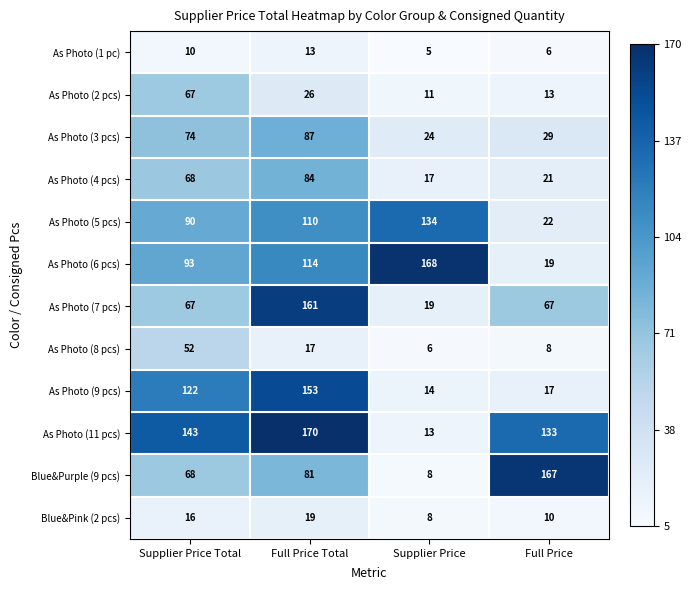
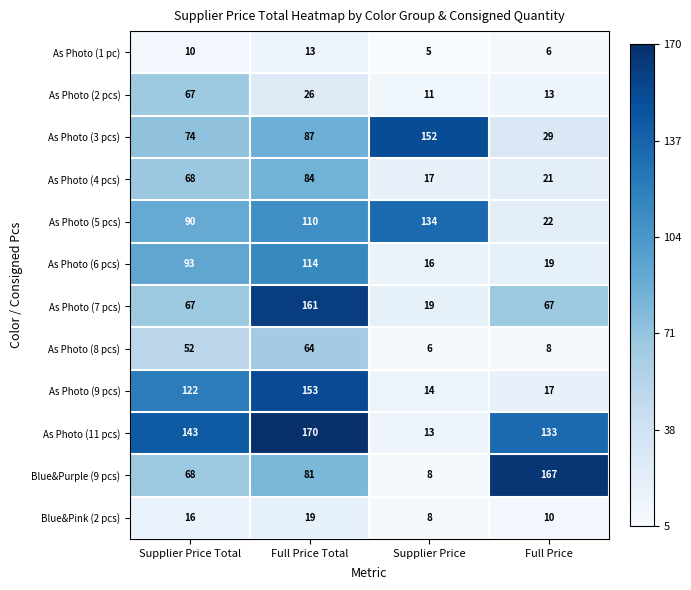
  {
    "As Photo (1 pc)": {
      "Supplier Price Total": 10,
      "Full Price Total": 13,
      "Supplier Price": 5,
      "Full Price": 6
    },
    "As Photo (2 pcs)": {
      "Supplier Price Total": 67,
      "Full Price Total": 26,
      "Supplier Price": 11,
      "Full Price": 13
    },
    "As Photo (3 pcs)": {
      "Supplier Price Total": 74,
      "Full Price Total": 87,
-     "Supplier Price": 24,
+     "Supplier Price": 152,
      "Full Price": 29
    },
    "As Photo (4 pcs)": {
      "Supplier Price Total": 68,
      "Full Price Total": 84,
      "Supplier Price": 17,
      "Full Price": 21
    },
    "As Photo (5 pcs)": {
      "Supplier Price Total": 90,
      "Full Price Total": 110,
      "Supplier Price": 134,
      "Full Price": 22
    },
    "As Photo (6 pcs)": {
      "Supplier Price Total": 93,
      "Full Price Total": 114,
-     "Supplier Price": 168,
+     "Supplier Price": 16,
      "Full Price": 19
    },
    "As Photo (7 pcs)": {
      "Supplier Price Total": 67,
      "Full Price Total": 161,
      "Supplier Price": 19,
      "Full Price": 67
    },
    "As Photo (8 pcs)": {
      "Supplier Price Total": 52,
-     "Full Price Total": 17,
+     "Full Price Total": 64,
      "Supplier Price": 6,
      "Full Price": 8
    },
    "As Photo (9 pcs)": {
      "Supplier Price Total": 122,
      "Full Price Total": 153,
      "Supplier Price": 14,
      "Full Price": 17
    },
    "As Photo (11 pcs)": {
      "Supplier Price Total": 143,
      "Full Price Total": 170,
      "Supplier Price": 13,
      "Full Price": 133
    },
    "Blue&Purple (9 pcs)": {
      "Supplier Price Total": 68,
      "Full Price Total": 81,
      "Supplier Price": 8,
      "Full Price": 167
    },
    "Blue&Pink (2 pcs)": {
      "Supplier Price Total": 16,
      "Full Price Total": 19,
      "Supplier Price": 8,
      "Full Price": 10
    }
  }
